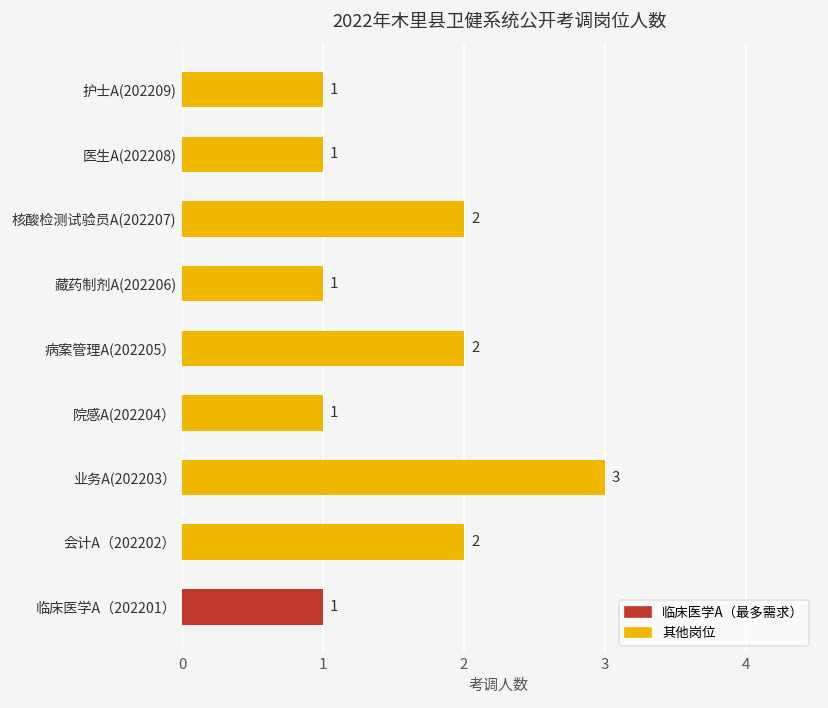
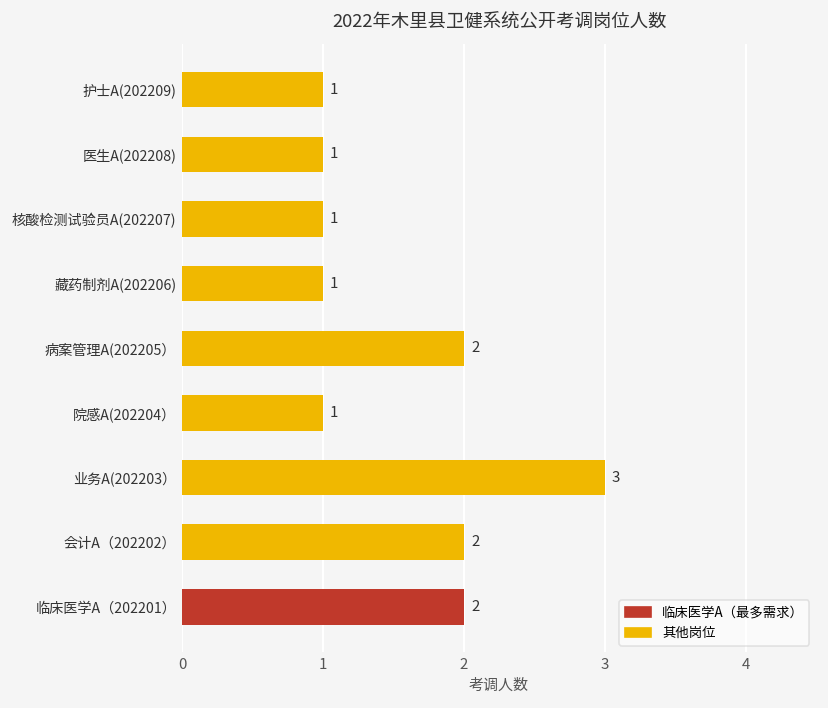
  {
    "护士A(202209)": 1,
    "医生A(202208)": 1,
-   "核酸检测试验员A(202207)": 2,
+   "核酸检测试验员A(202207)": 1,
    "藏药制剂A(202206)": 1,
    "病案管理A(202205）": 2,
    "院感A(202204）": 1,
    "业务A(202203）": 3,
    "会计A（202202）": 2,
-   "临床医学A（202201）": 1
+   "临床医学A（202201）": 2
  }
